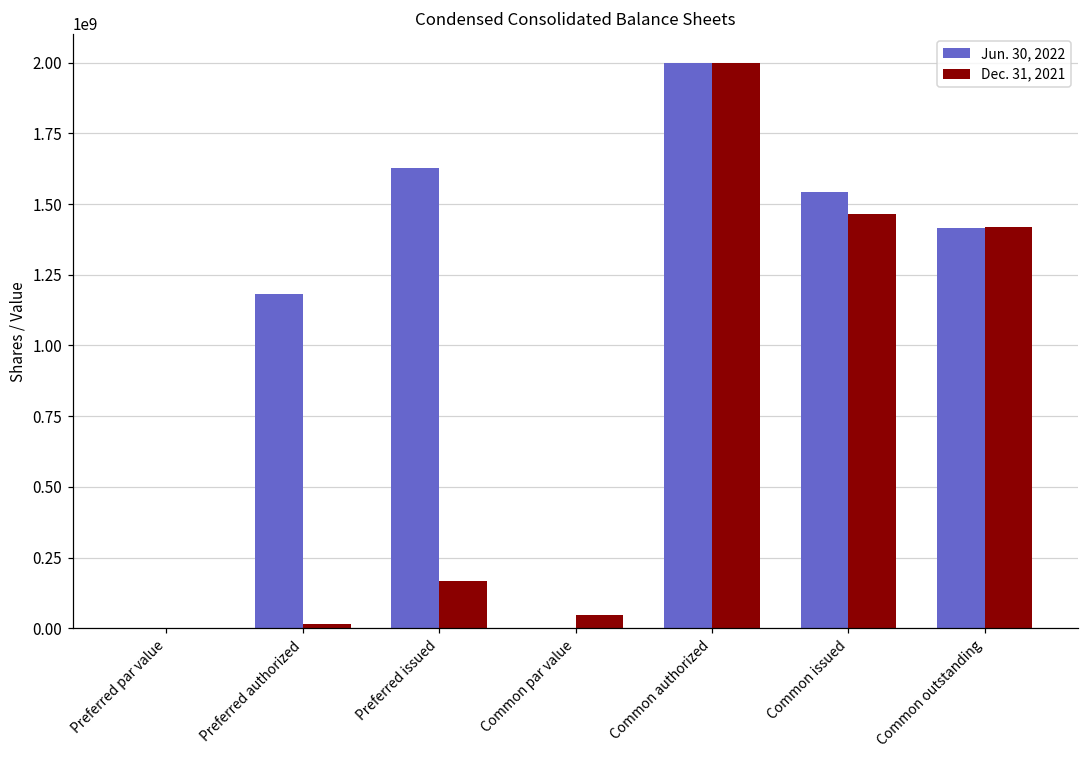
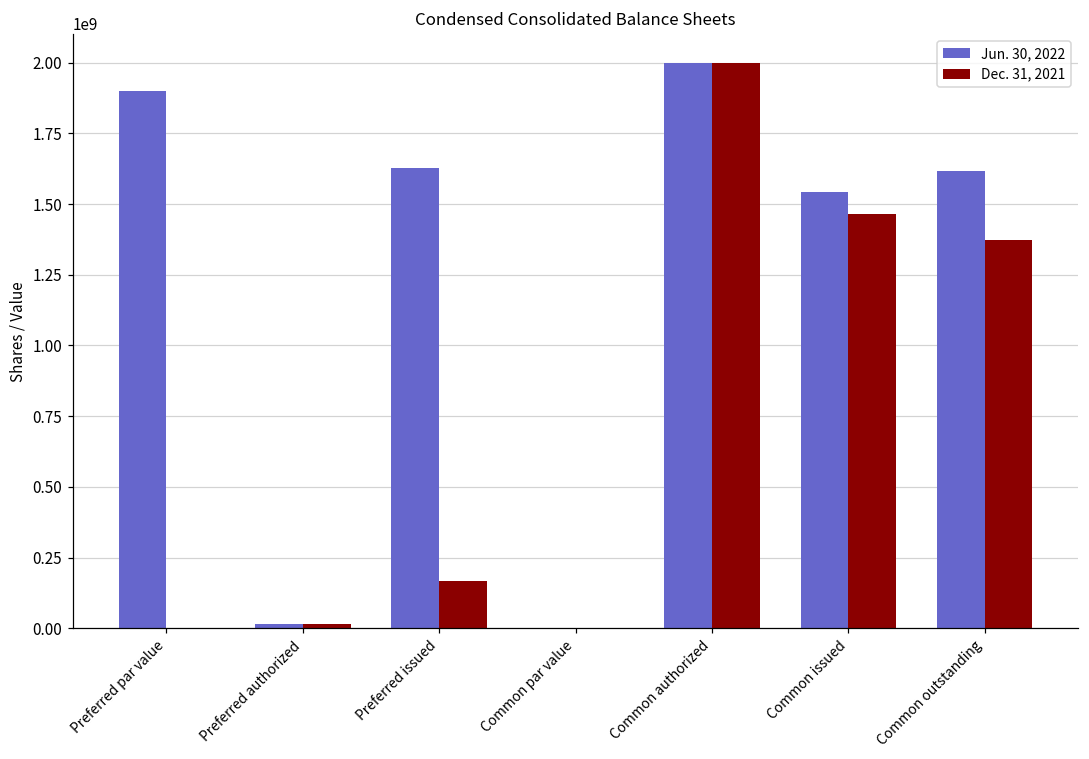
  {
    "Jun. 30, 2022": {
-     "Preferred par value": 0,
-     "Preferred authorized": 1180000000,
+     "Preferred par value": 1900000000,
+     "Preferred authorized": 20000000,
      "Preferred issued": 1630000000,
      "Common authorized": 2000000000,
      "Common issued": 1540000000,
-     "Common outstanding": 1420000000
+     "Common outstanding": 1620000000
    },
    "Dec. 31, 2021": {
      "Preferred authorized": 20000000,
      "Preferred issued": 170000000,
-     "Common par value": 50000000,
+     "Common par value": 0,
      "Common authorized": 2000000000,
      "Common issued": 1470000000,
-     "Common outstanding": 1420000000
+     "Common outstanding": 1370000000
    }
  }
